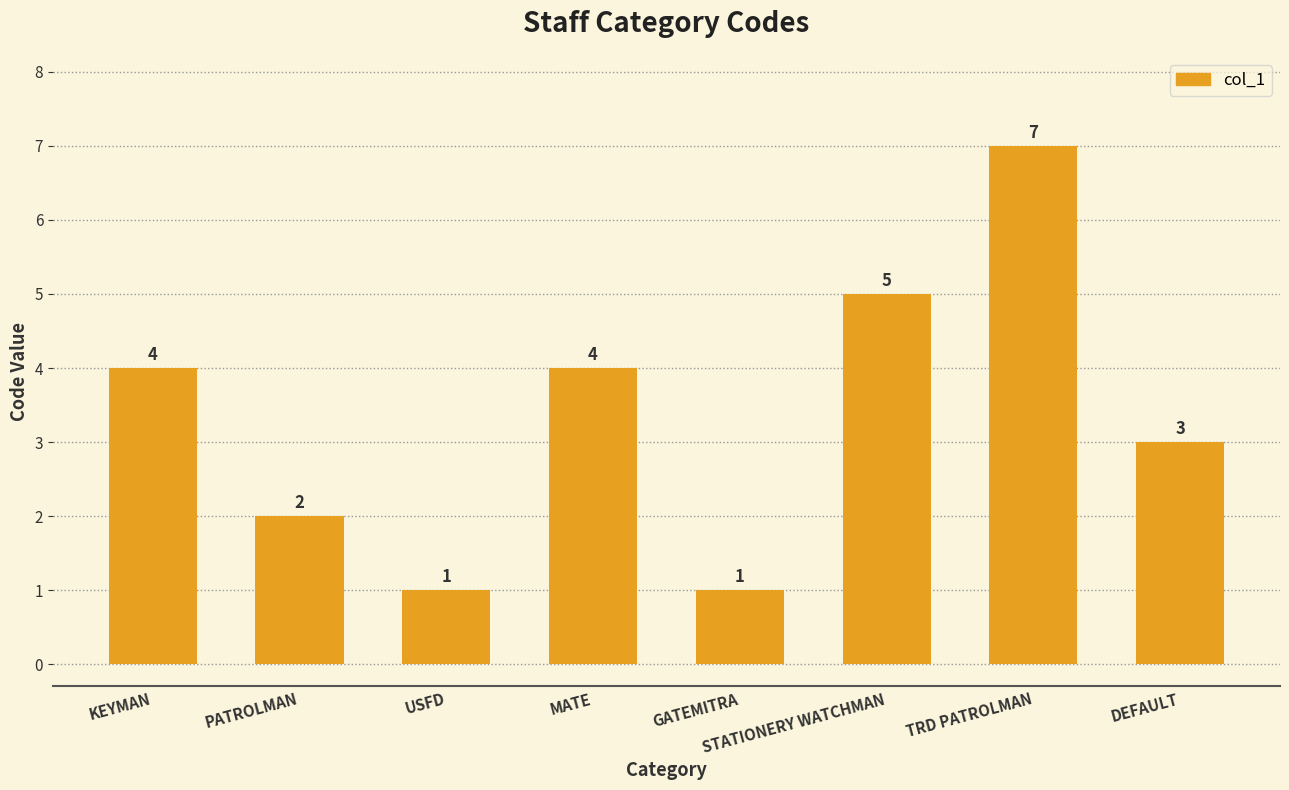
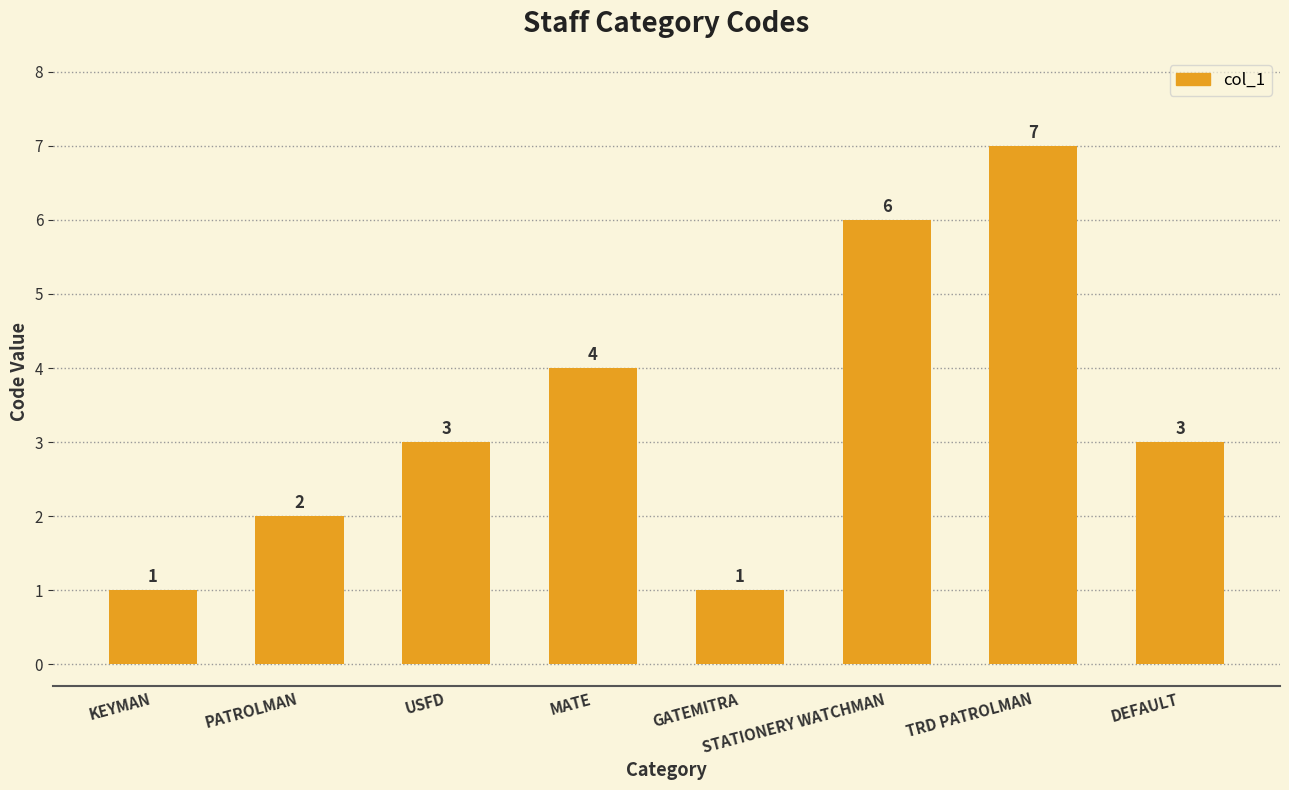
  {
-   "KEYMAN": 4,
+   "KEYMAN": 1,
    "PATROLMAN": 2,
-   "USFD": 1,
+   "USFD": 3,
    "MATE": 4,
    "GATEMITRA": 1,
-   "STATIONERY WATCHMAN": 5,
+   "STATIONERY WATCHMAN": 6,
    "TRD PATROLMAN": 7,
    "DEFAULT": 3
  }
